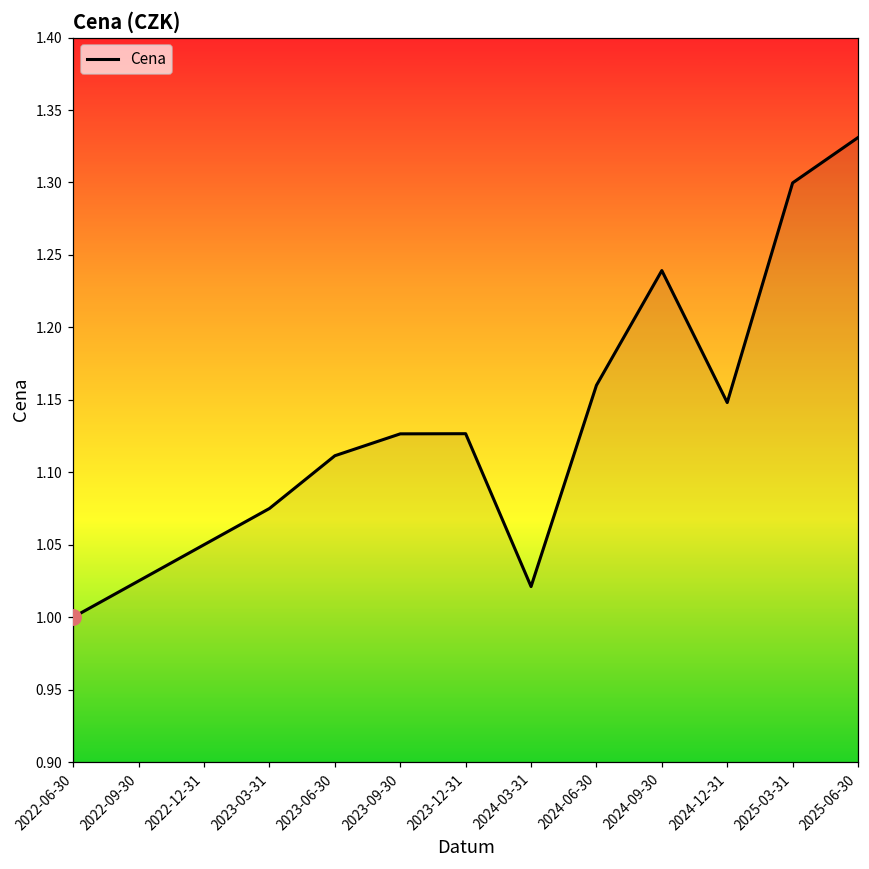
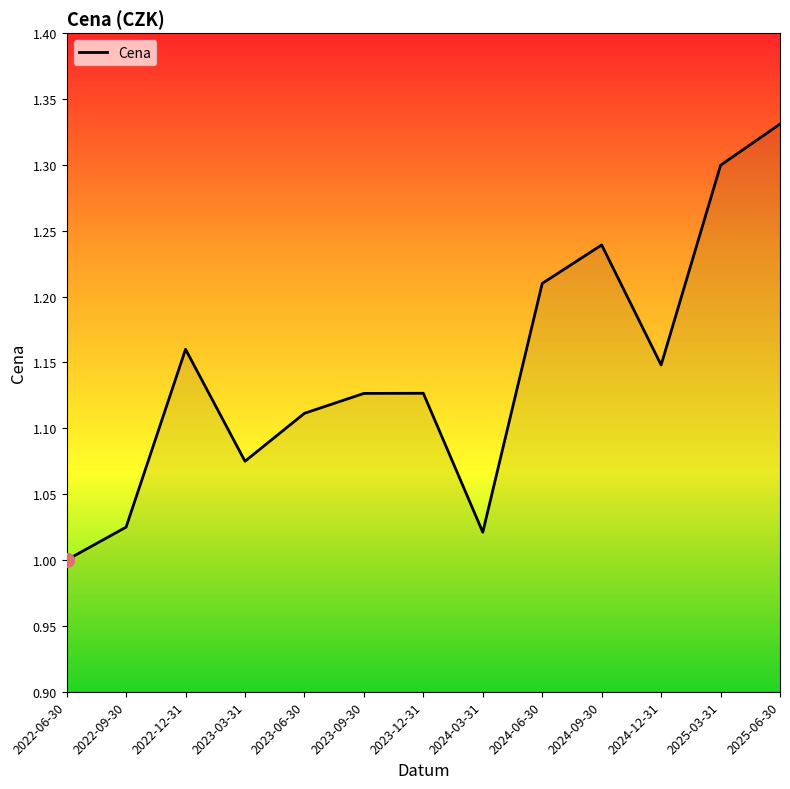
  {
    "Cena": {
      "2022-09-30": 1.025,
-     "2022-12-31": 1.05,
+     "2022-12-31": 1.16,
      "2023-03-31": 1.075,
      "2023-06-30": 1.11,
      "2023-09-30": 1.127,
      "2023-12-31": 1.127,
      "2024-03-31": 1.02,
-     "2024-06-30": 1.16,
+     "2024-06-30": 1.21,
      "2024-09-30": 1.24,
      "2024-12-31": 1.148,
      "2025-03-31": 1.30,
      "2025-06-30": 1.33
    }
  }
